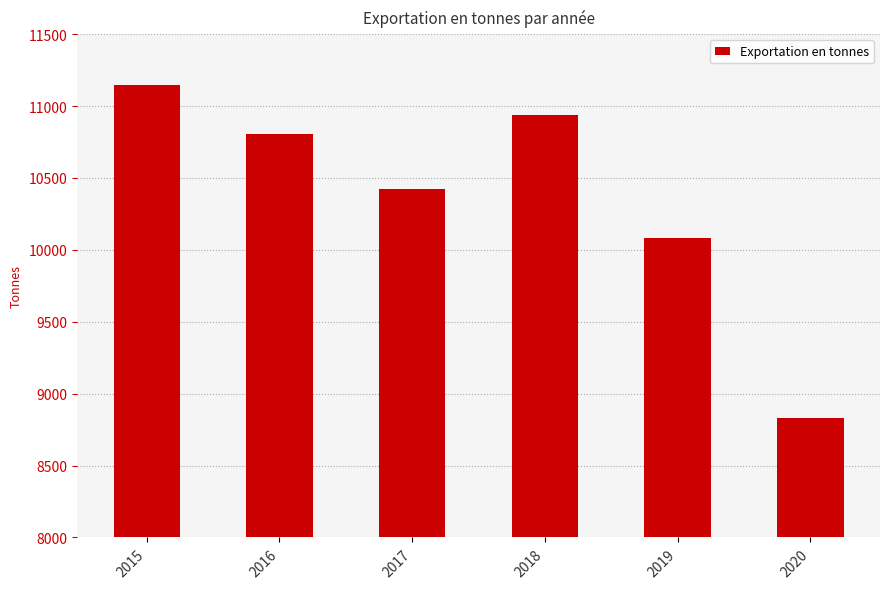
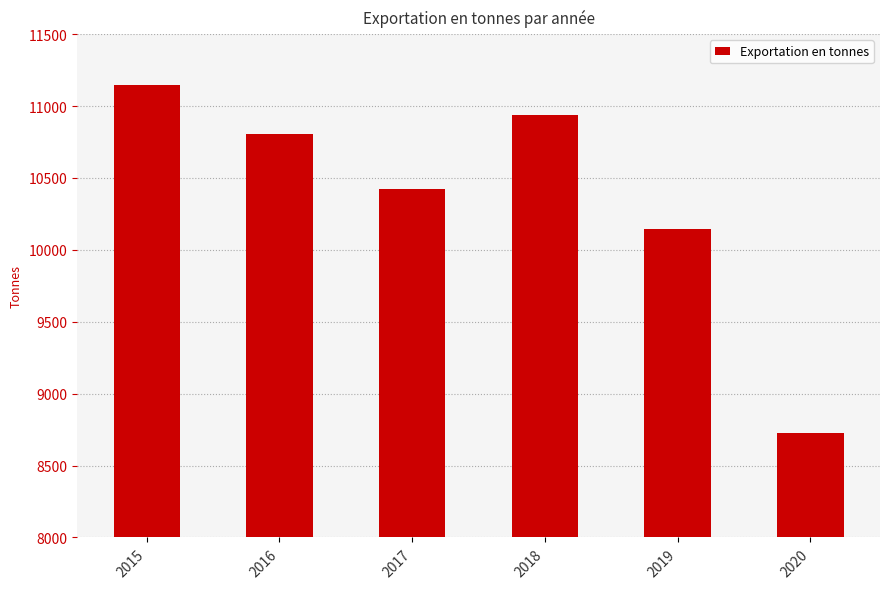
  {
    "2015": 11150,
    "2016": 10810,
    "2017": 10420,
    "2018": 10940,
-   "2019": 10080,
-   "2020": 8830
+   "2019": 10150,
+   "2020": 8720
  }
